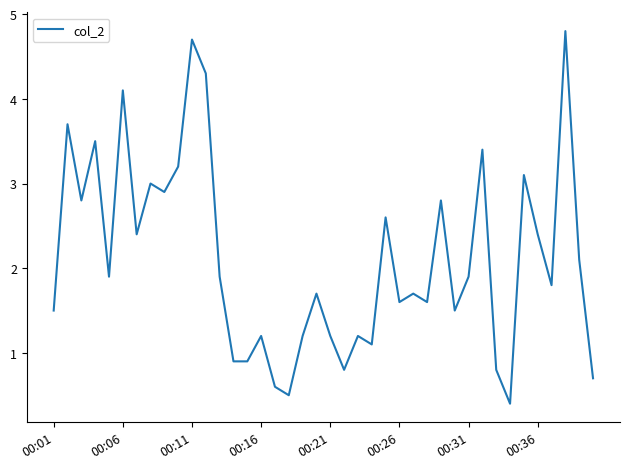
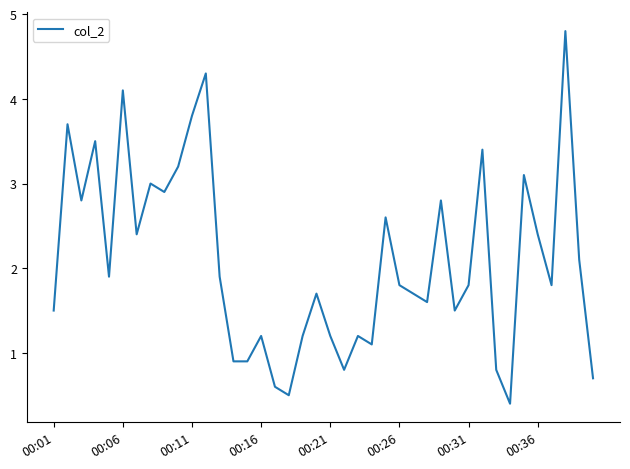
  {
    "00:01": 1.5,
    "00:06": 4.1,
-   "00:11": 4.7,
+   "00:11": 3.8,
    "00:16": 1.2,
    "00:21": 1.2,
-   "00:26": 1.6,
-   "00:31": 1.9,
+   "00:26": 1.8,
+   "00:31": 1.8,
    "00:36": 2.4
  }
